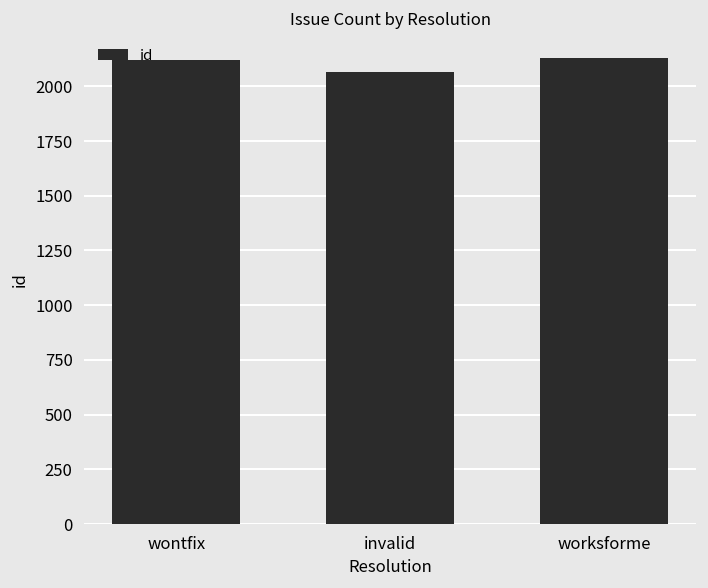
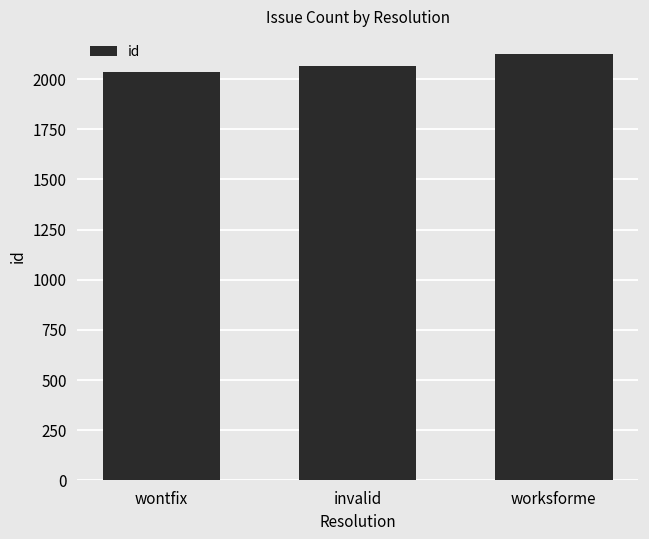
  {
-   "wontfix": 2120,
+   "wontfix": 2030,
    "invalid": 2060,
    "worksforme": 2130
  }
